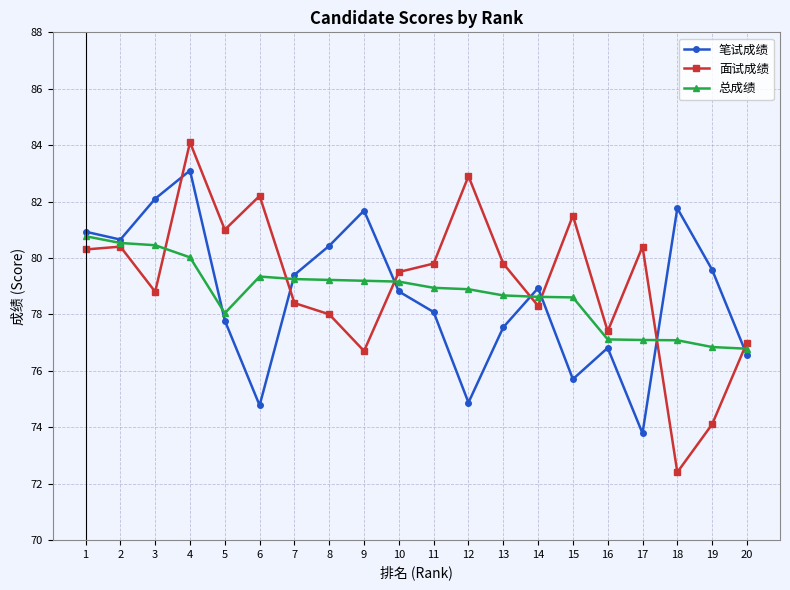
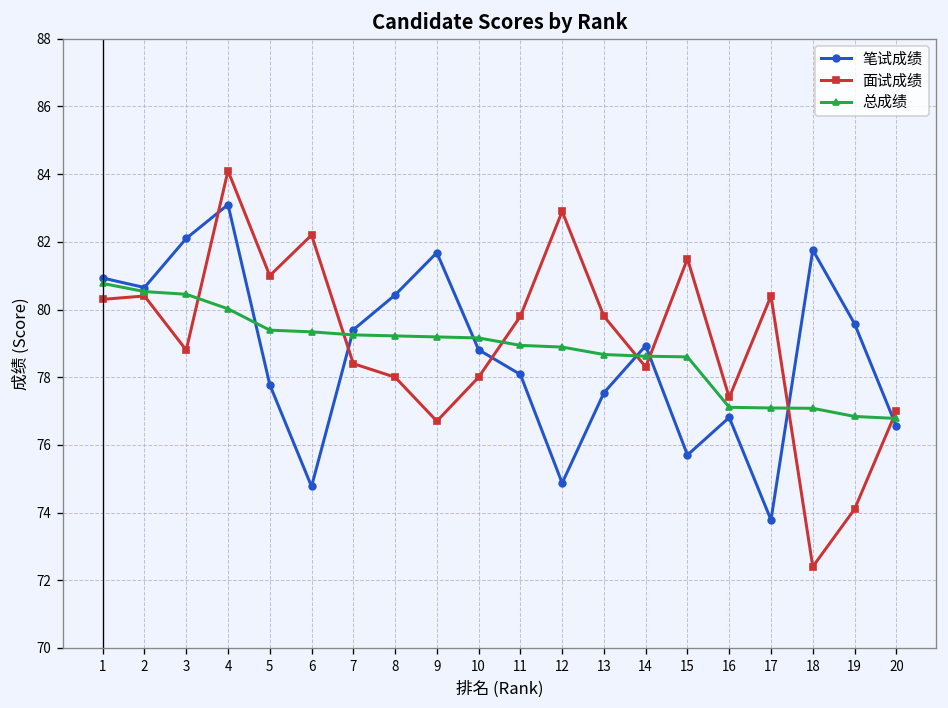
  {
    "笔试成绩": {
      "1": 80.9,
      "2": 80.7,
      "3": 82.1,
      "4": 83.1,
      "5": 77.8,
      "6": 74.8,
      "7": 79.4,
      "8": 80.4,
      "9": 81.7,
      "10": 78.8,
      "11": 78.1,
      "12": 74.9,
      "13": 77.5,
      "14": 78.9,
      "15": 75.7,
      "16": 76.8,
      "17": 73.8,
      "18": 81.8,
      "19": 79.6,
      "20": 76.6
    },
    "面试成绩": {
      "1": 80.3,
      "2": 80.4,
      "3": 78.8,
      "4": 84.1,
      "5": 81.0,
      "6": 82.2,
      "7": 78.4,
      "8": 78.0,
      "9": 76.7,
-     "10": 79.5,
+     "10": 78.0,
      "11": 79.8,
      "12": 82.9,
      "13": 79.8,
      "14": 78.3,
      "15": 81.5,
      "16": 77.4,
      "17": 80.4,
      "18": 72.4,
      "19": 74.1,
      "20": 77.0
    },
    "总成绩": {
      "1": 80.8,
      "2": 80.5,
      "3": 80.5,
      "4": 80.0,
-     "5": 78.0,
+     "5": 79.4,
      "6": 79.3,
      "7": 79.3,
      "8": 79.2,
      "9": 79.2,
      "10": 79.2,
      "11": 78.9,
      "12": 78.9,
      "13": 78.7,
      "14": 78.6,
      "15": 78.6,
      "16": 77.1,
      "17": 77.1,
      "18": 77.1,
      "19": 76.8,
      "20": 76.8
    }
  }
